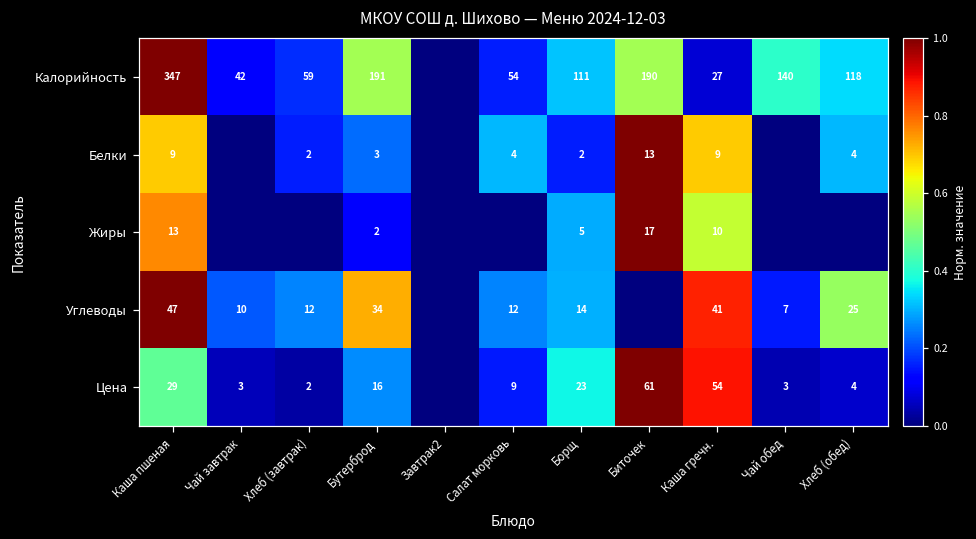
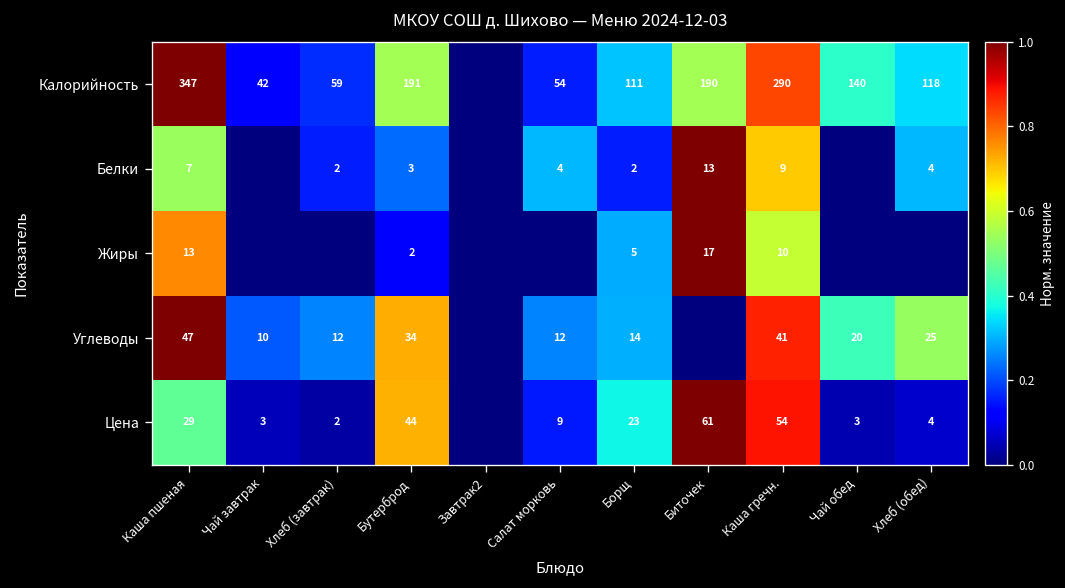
  {
    "Калорийность": {
      "Каша пшеная": 347,
      "Чай завтрак": 42,
      "Хлеб (завтрак)": 59,
      "Бутерброд": 191,
      "Салат морковь": 54,
      "Борщ": 111,
      "Биточек": 190,
-     "Каша гречн.": 27,
+     "Каша гречн.": 290,
      "Чай обед": 140,
      "Хлеб (обед)": 118
    },
    "Белки": {
-     "Каша пшеная": 9,
+     "Каша пшеная": 7,
      "Хлеб (завтрак)": 2,
      "Бутерброд": 3,
      "Салат морковь": 4,
      "Борщ": 2,
      "Биточек": 13,
      "Каша гречн.": 9,
      "Хлеб (обед)": 4
    },
    "Жиры": {
      "Каша пшеная": 13,
      "Бутерброд": 2,
      "Борщ": 5,
      "Биточек": 17,
      "Каша гречн.": 10
    },
    "Углеводы": {
      "Каша пшеная": 47,
      "Чай завтрак": 10,
      "Хлеб (завтрак)": 12,
      "Бутерброд": 34,
      "Салат морковь": 12,
      "Борщ": 14,
      "Каша гречн.": 41,
-     "Чай обед": 7,
+     "Чай обед": 20,
      "Хлеб (обед)": 25
    },
    "Цена": {
      "Каша пшеная": 29,
      "Чай завтрак": 3,
      "Хлеб (завтрак)": 2,
-     "Бутерброд": 16,
+     "Бутерброд": 44,
      "Салат морковь": 9,
      "Борщ": 23,
      "Биточек": 61,
      "Каша гречн.": 54,
      "Чай обед": 3,
      "Хлеб (обед)": 4
    }
  }
